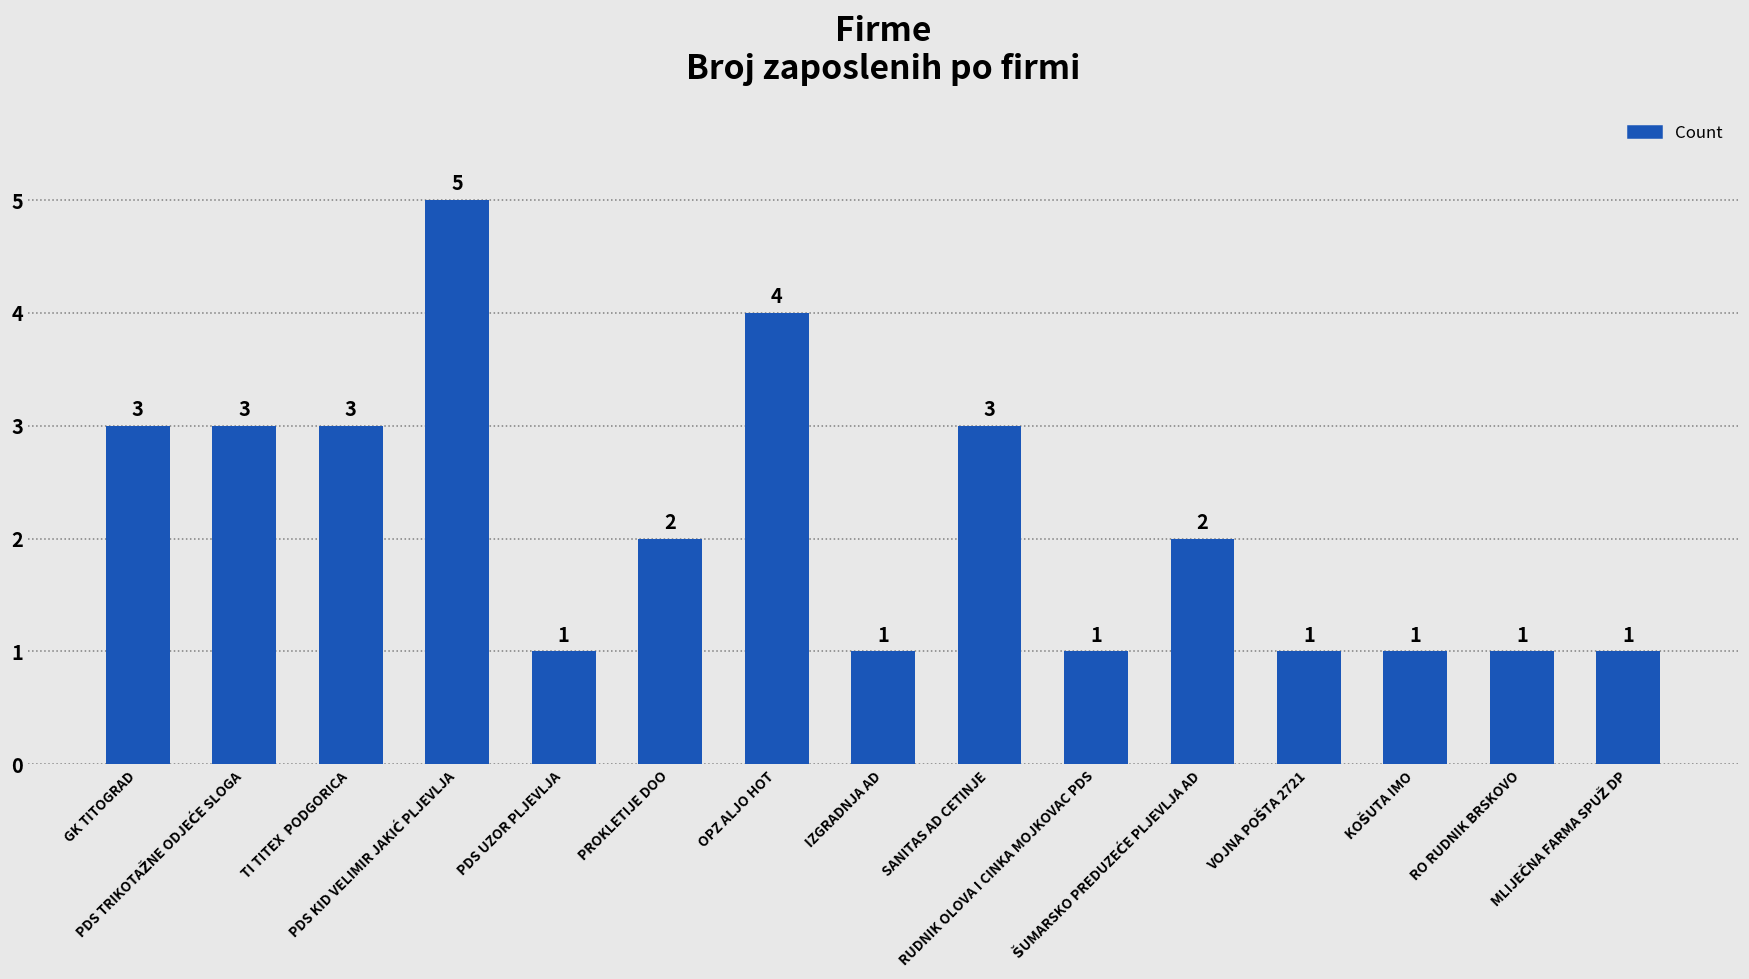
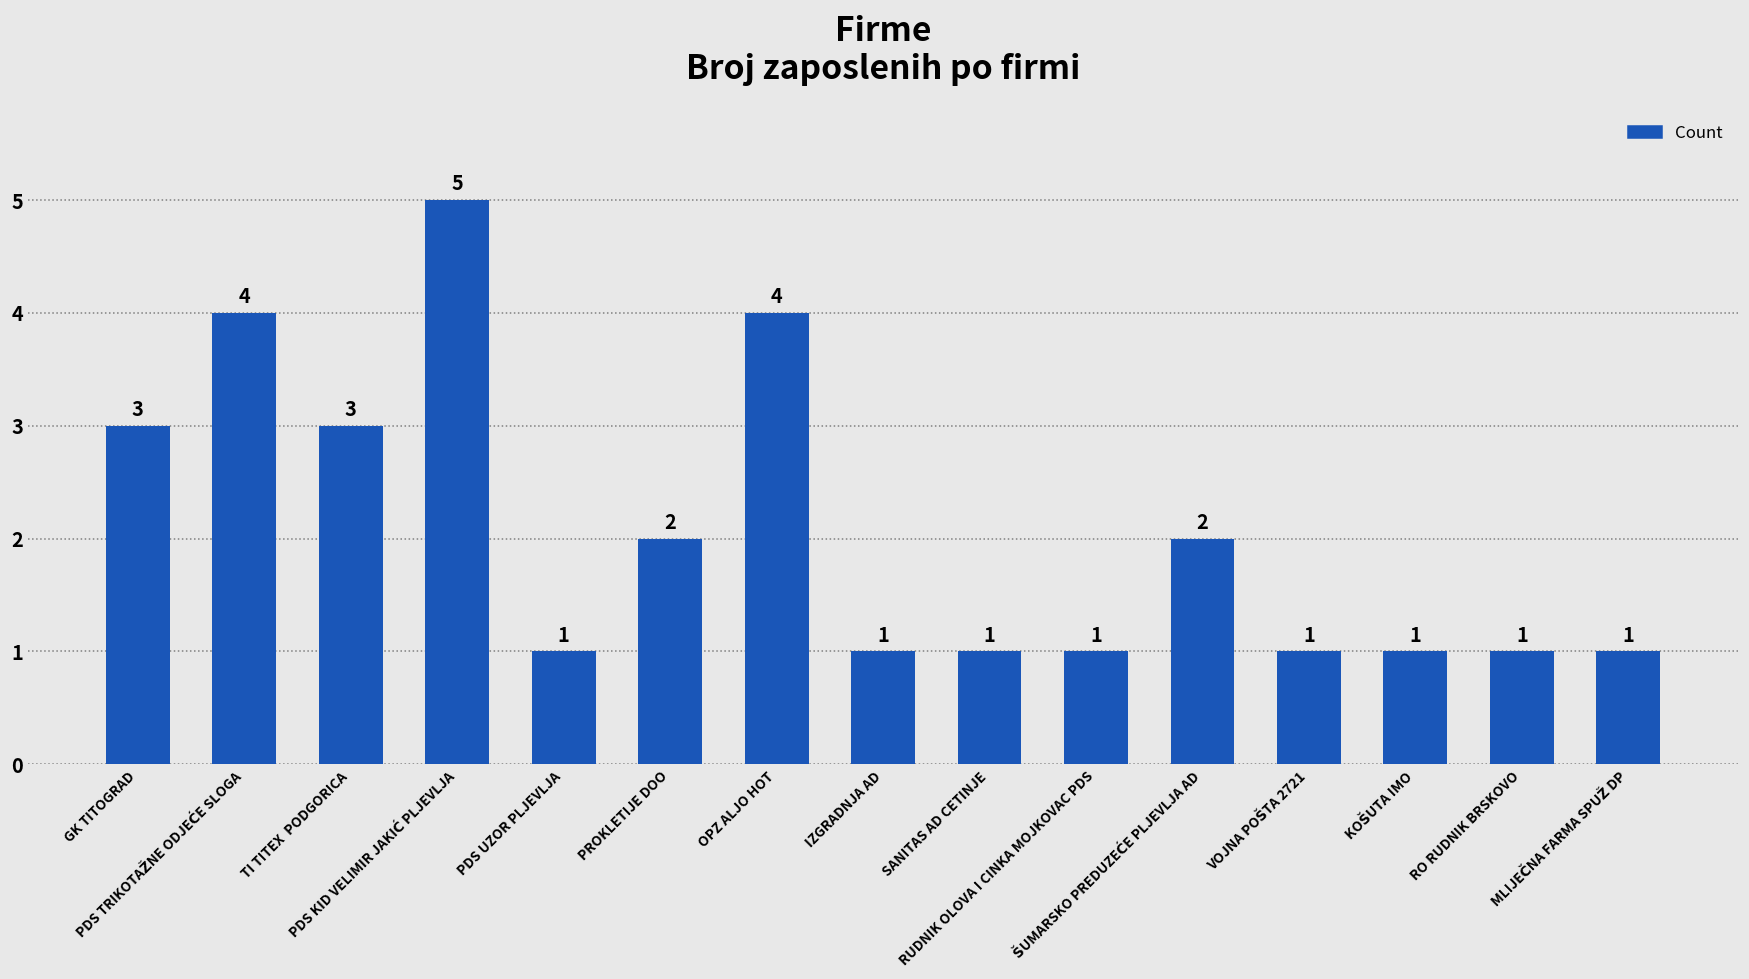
  {
    "GK TITOGRAD": 3,
-   "PDS TRIKOTAŽNE ODJEĆE SLOGA": 3,
+   "PDS TRIKOTAŽNE ODJEĆE SLOGA": 4,
    "TI TITEX PODGORICA": 3,
    "PDS KID VELIMIR JAKIĆ PLJEVLJA": 5,
    "PDS UZOR PLJEVLJA": 1,
    "PROKLETIJE DOO": 2,
    "OPZ ALJO HOT": 4,
    "IZGRADNJA AD": 1,
-   "SANITAS AD CETINJE": 3,
+   "SANITAS AD CETINJE": 1,
    "RUDNIK OLOVA I CINKA MOJKOVAC PDS": 1,
    "ŠUMARSKO PREDUZEĆE PLJEVLJA AD": 2,
    "VOJNA POŠTA 2721": 1,
    "KOŠUTA IMO": 1,
    "RO RUDNIK BRSKOVO": 1,
    "MLIJEČNA FARMA SPUŽ DP": 1
  }
